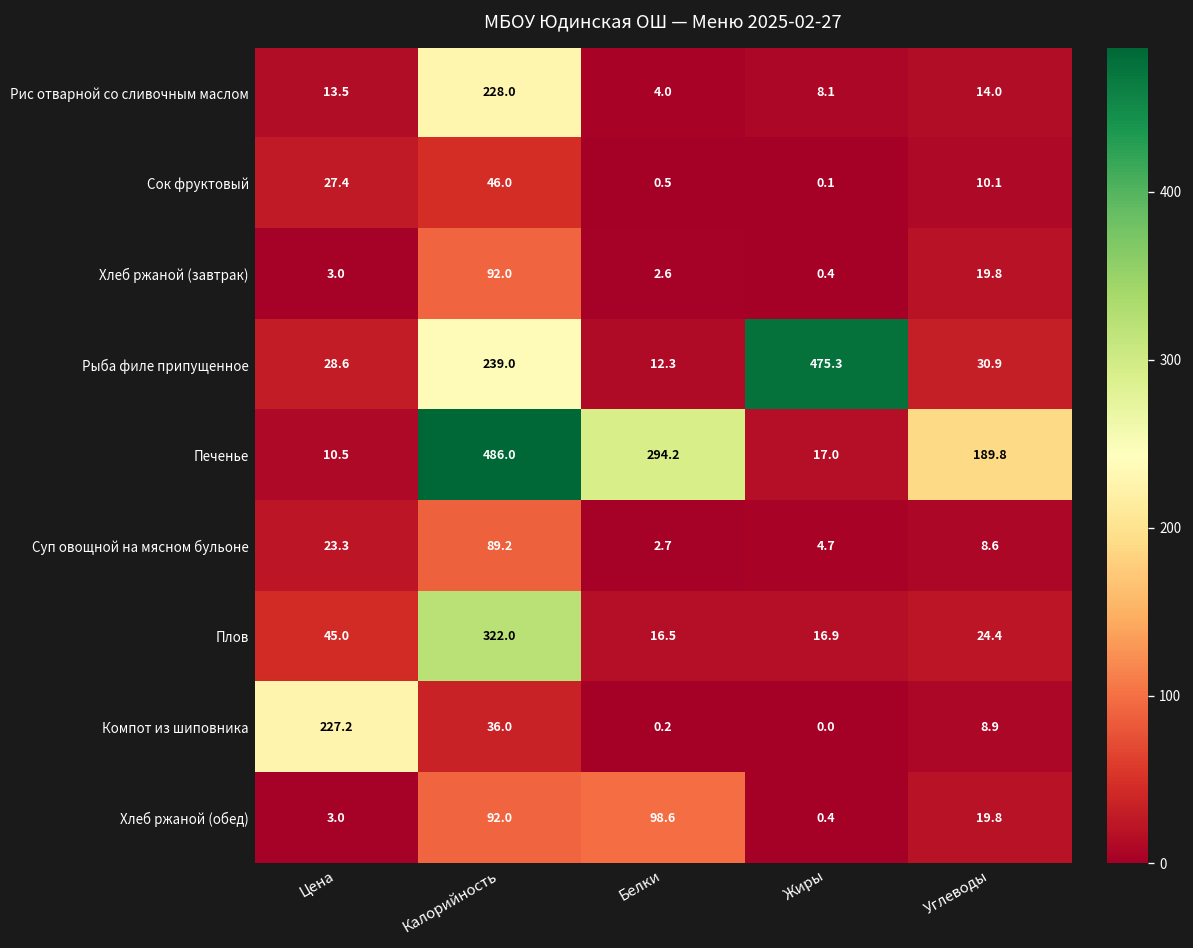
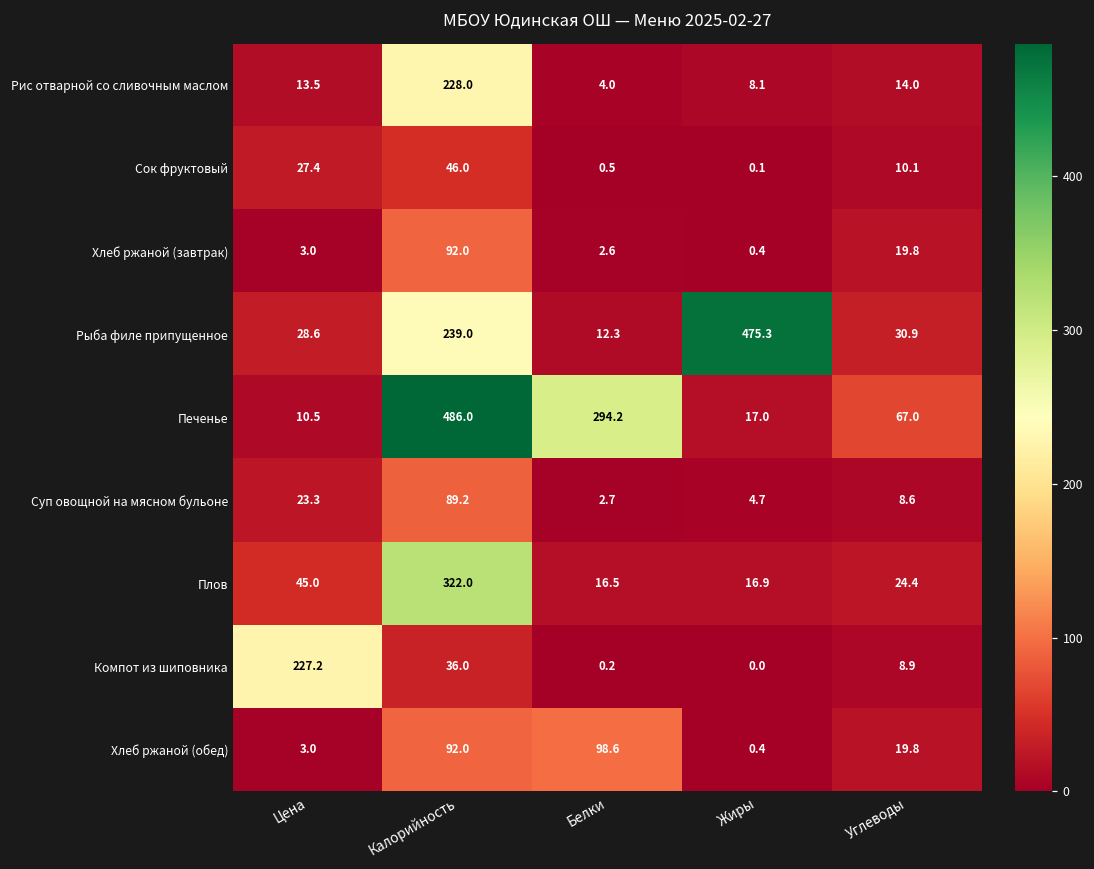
  {
    "Рис отварной со сливочным маслом": {
      "Цена": 13.5,
      "Калорийность": 228.0,
      "Белки": 4.0,
      "Жиры": 8.1,
      "Углеводы": 14.0
    },
    "Сок фруктовый": {
      "Цена": 27.4,
      "Калорийность": 46.0,
      "Белки": 0.5,
      "Жиры": 0.1,
      "Углеводы": 10.1
    },
    "Хлеб ржаной (завтрак)": {
      "Цена": 3.0,
      "Калорийность": 92.0,
      "Белки": 2.6,
      "Жиры": 0.4,
      "Углеводы": 19.8
    },
    "Рыба филе припущенное": {
      "Цена": 28.6,
      "Калорийность": 239.0,
      "Белки": 12.3,
      "Жиры": 475.3,
      "Углеводы": 30.9
    },
    "Печенье": {
      "Цена": 10.5,
      "Калорийность": 486.0,
      "Белки": 294.2,
      "Жиры": 17.0,
-     "Углеводы": 189.8
+     "Углеводы": 67.0
    },
    "Суп овощной на мясном бульоне": {
      "Цена": 23.3,
      "Калорийность": 89.2,
      "Белки": 2.7,
      "Жиры": 4.7,
      "Углеводы": 8.6
    },
    "Плов": {
      "Цена": 45.0,
      "Калорийность": 322.0,
      "Белки": 16.5,
      "Жиры": 16.9,
      "Углеводы": 24.4
    },
    "Компот из шиповника": {
      "Цена": 227.2,
      "Калорийность": 36.0,
      "Белки": 0.2,
      "Жиры": 0.0,
      "Углеводы": 8.9
    },
    "Хлеб ржаной (обед)": {
      "Цена": 3.0,
      "Калорийность": 92.0,
      "Белки": 98.6,
      "Жиры": 0.4,
      "Углеводы": 19.8
    }
  }
